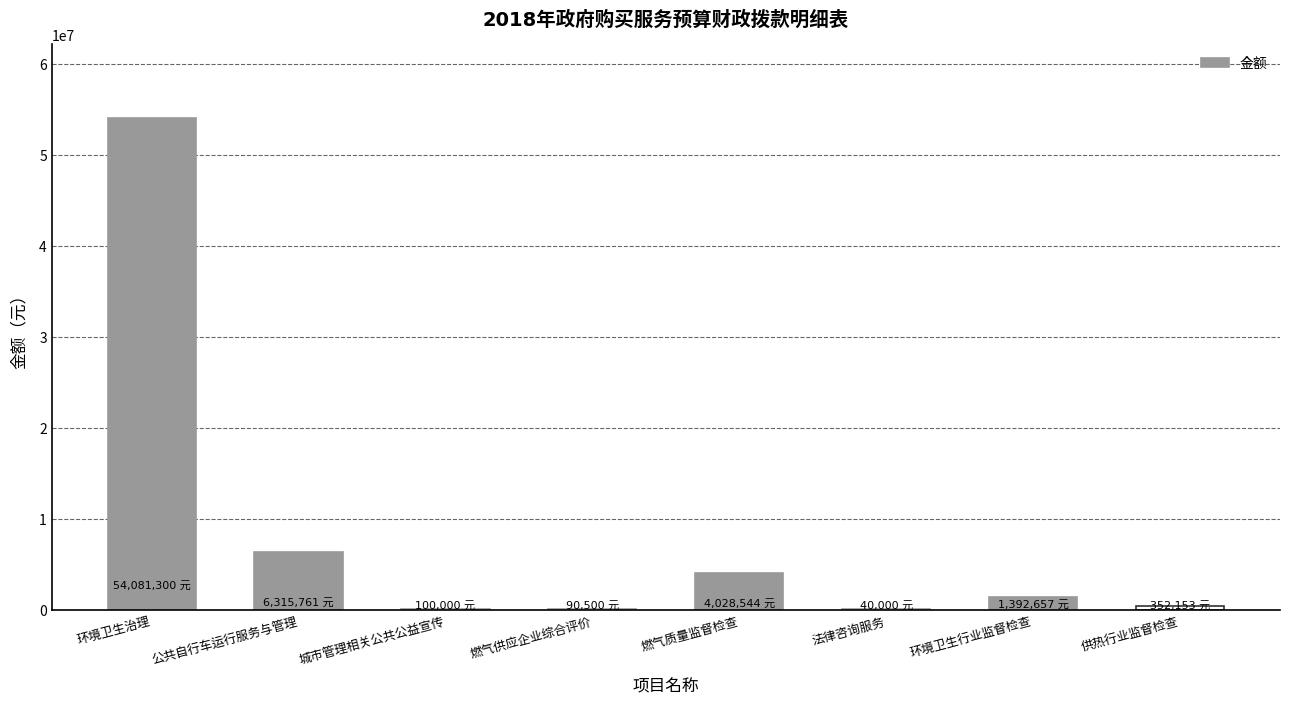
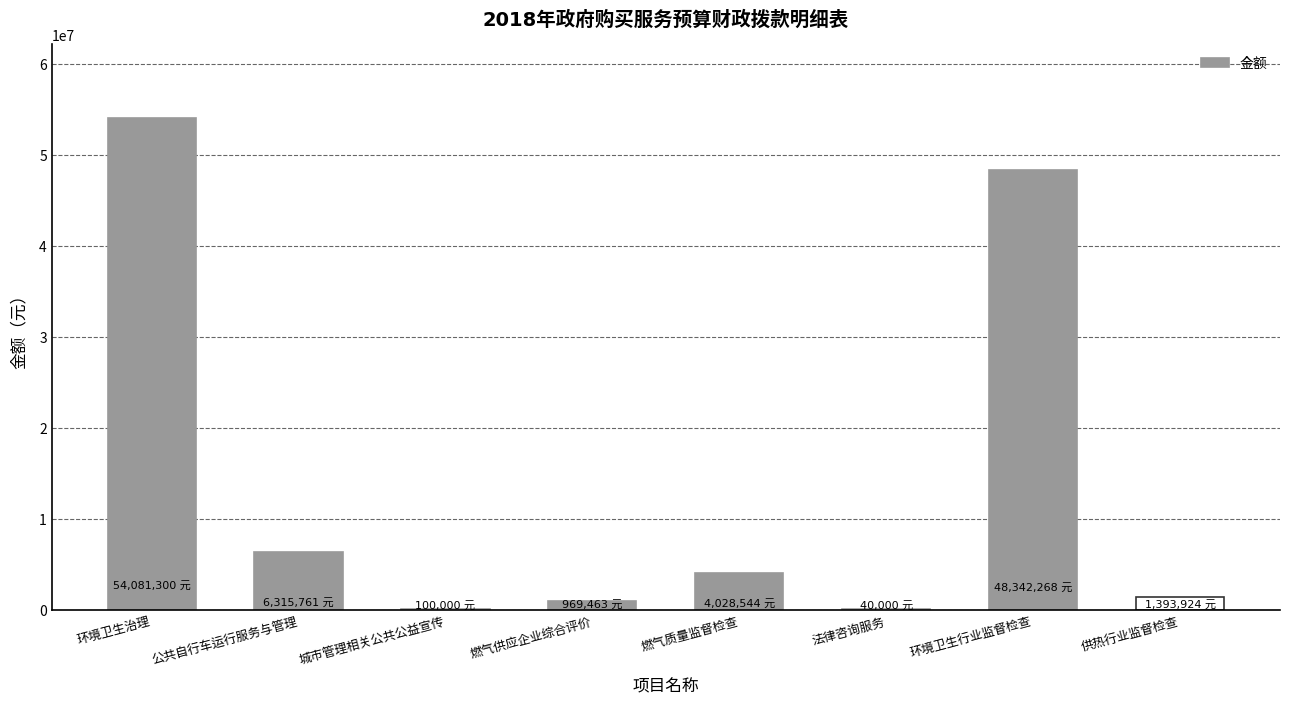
  {
    "环境卫生治理": "54,081,300",
    "公共自行车运行服务与管理": "6,315,761",
    "城市管理相关公共公益宣传": "100,000",
-   "燃气供应企业综合评价": "90,500",
+   "燃气供应企业综合评价": "969,463",
    "燃气质量监督检查": "4,028,544",
    "法律咨询服务": "40,000",
-   "环境卫生行业监督检查": "1,392,657",
-   "供热行业监督检查": "352,153"
+   "环境卫生行业监督检查": "48,342,268",
+   "供热行业监督检查": "1,393,924"
  }
